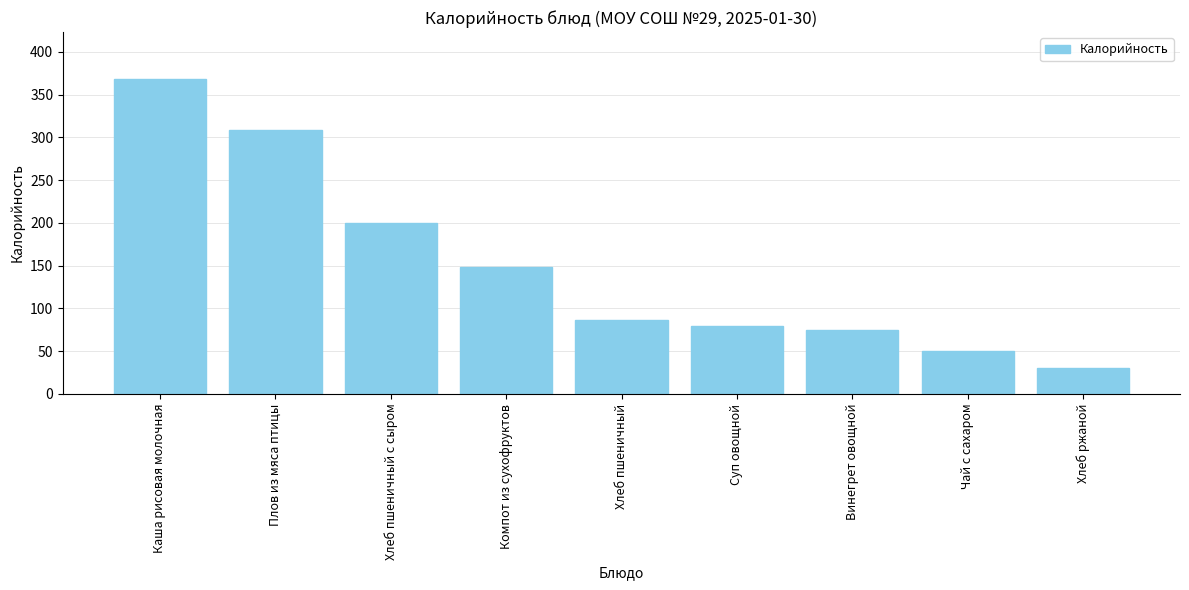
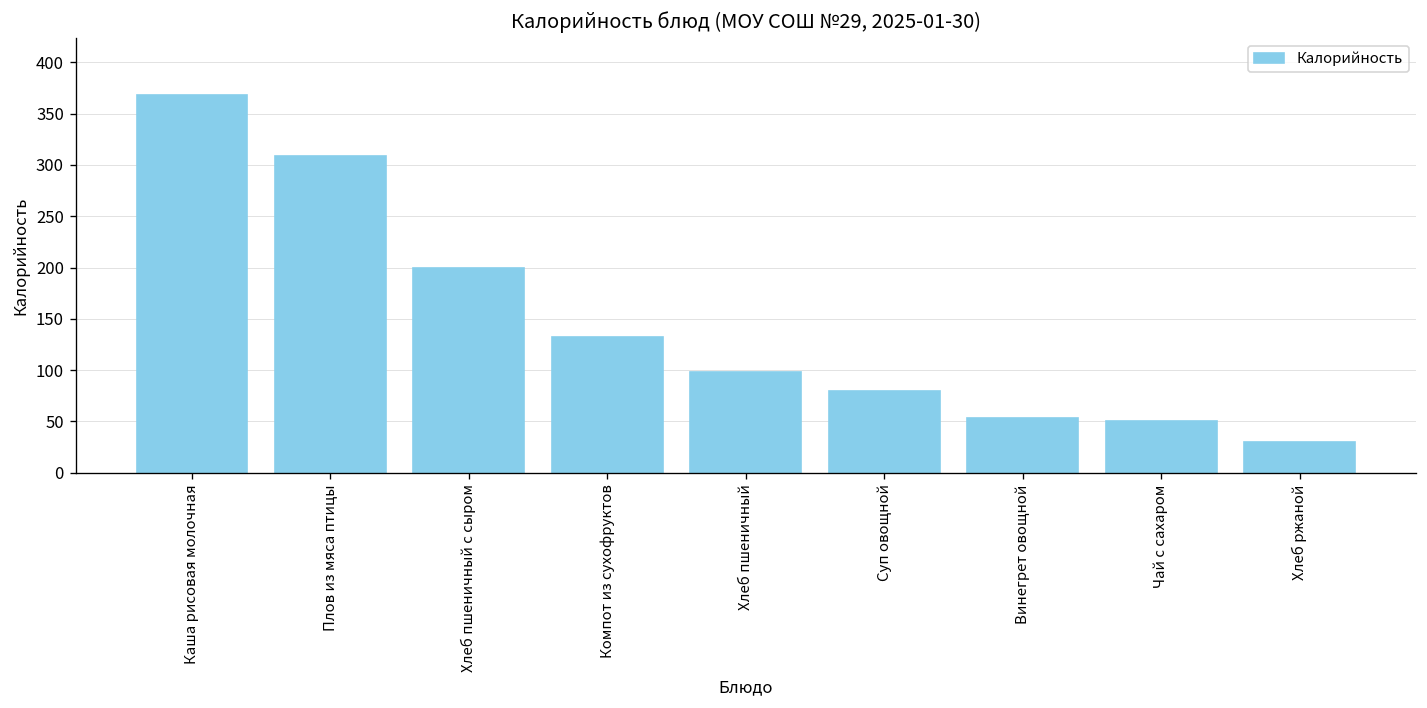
  {
    "Каша рисовая молочная": 370,
    "Плов из мяса птицы": 310,
    "Хлеб пшеничный с сыром": 200,
-   "Компот из сухофруктов": 150,
-   "Хлеб пшеничный": 90,
+   "Компот из сухофруктов": 130,
+   "Хлеб пшеничный": 100,
    "Суп овощной": 80,
-   "Винегрет овощной": 80,
+   "Винегрет овощной": 50,
    "Чай с сахаром": 50,
    "Хлеб ржаной": 30
  }
